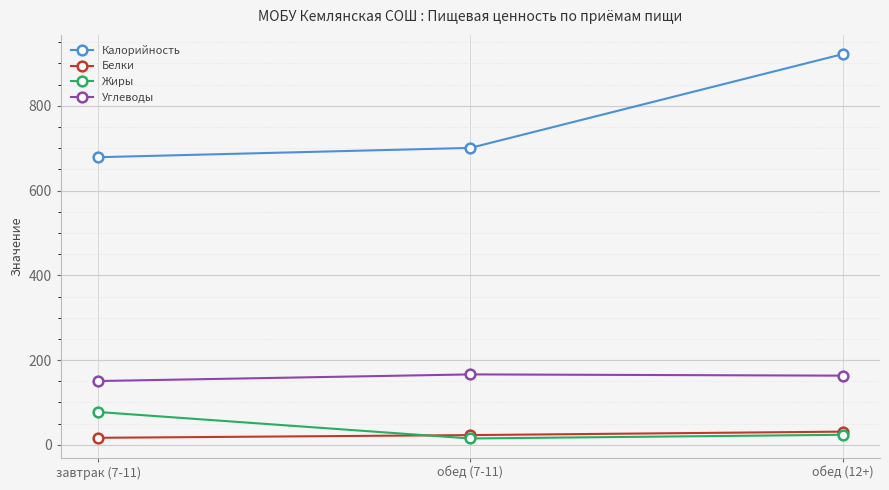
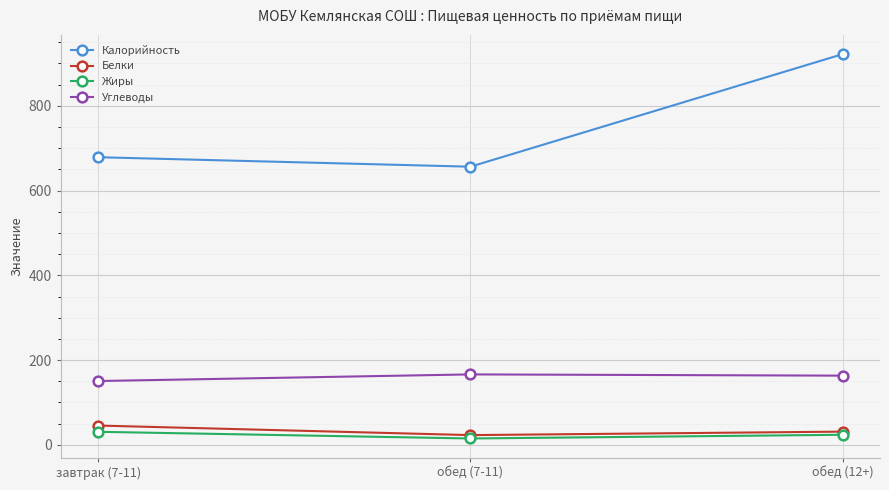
  {
    "Калорийность": {
      "завтрак (7-11)": 680,
-     "обед (7-11)": 700,
+     "обед (7-11)": 660,
      "обед (12+)": 920
    },
    "Белки": {
-     "завтрак (7-11)": 20,
+     "завтрак (7-11)": 50,
      "обед (7-11)": 20,
      "обед (12+)": 30
    },
    "Жиры": {
-     "завтрак (7-11)": 80,
+     "завтрак (7-11)": 30,
      "обед (7-11)": 20,
      "обед (12+)": 20
    },
    "Углеводы": {
      "завтрак (7-11)": 150,
      "обед (7-11)": 170,
      "обед (12+)": 160
    }
  }
